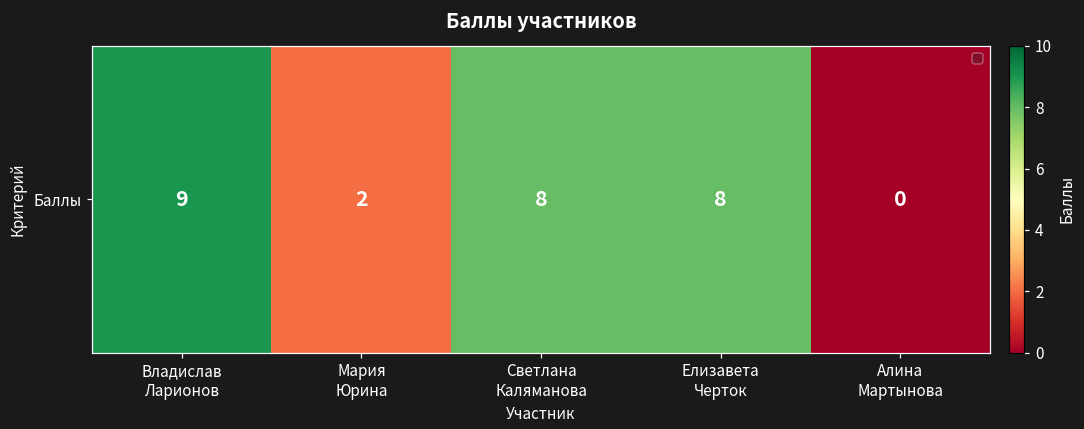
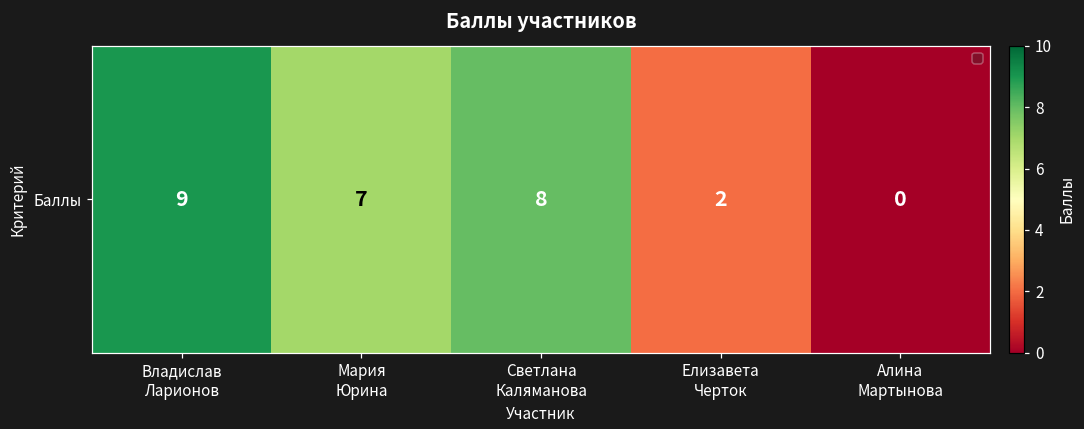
  {
    "Баллы": {
      "Владислав Ларионов": 9,
-     "Мария Юрина": 2,
+     "Мария Юрина": 7,
      "Светлана Каляманова": 8,
-     "Елизавета Черток": 8,
+     "Елизавета Черток": 2,
      "Алина Мартынова": 0
    }
  }
